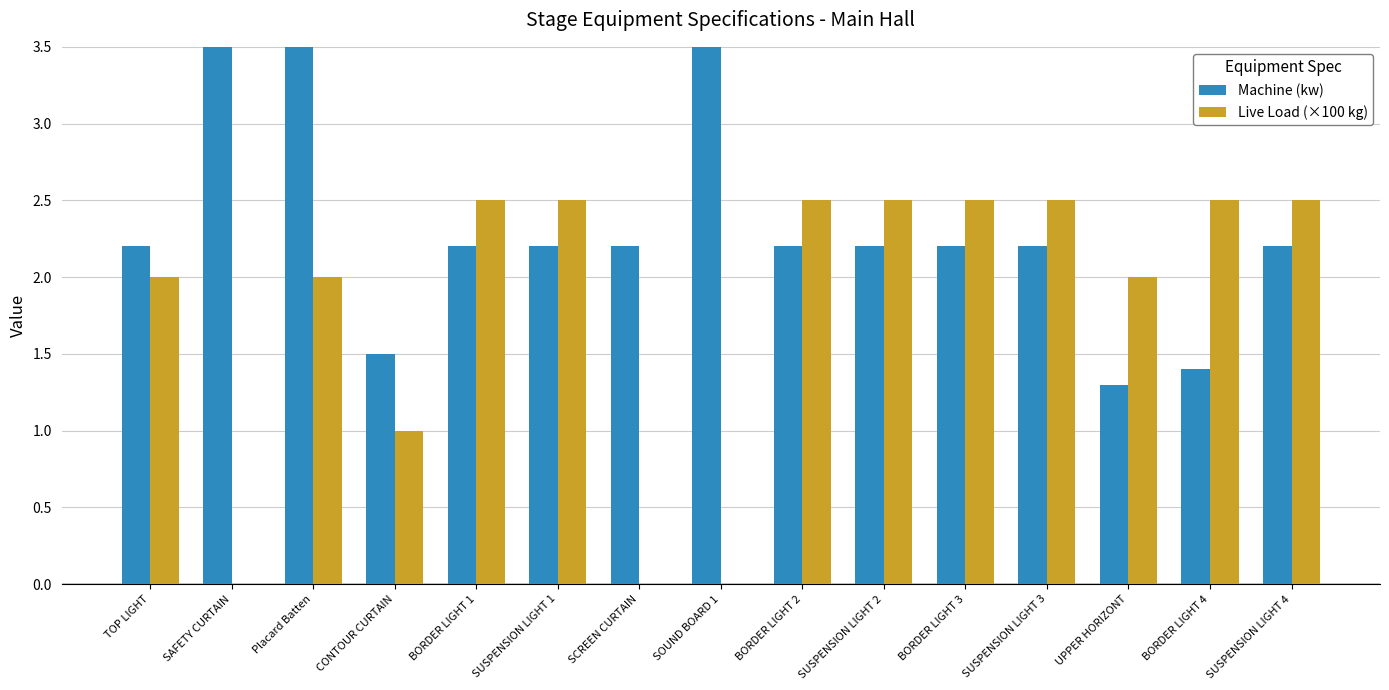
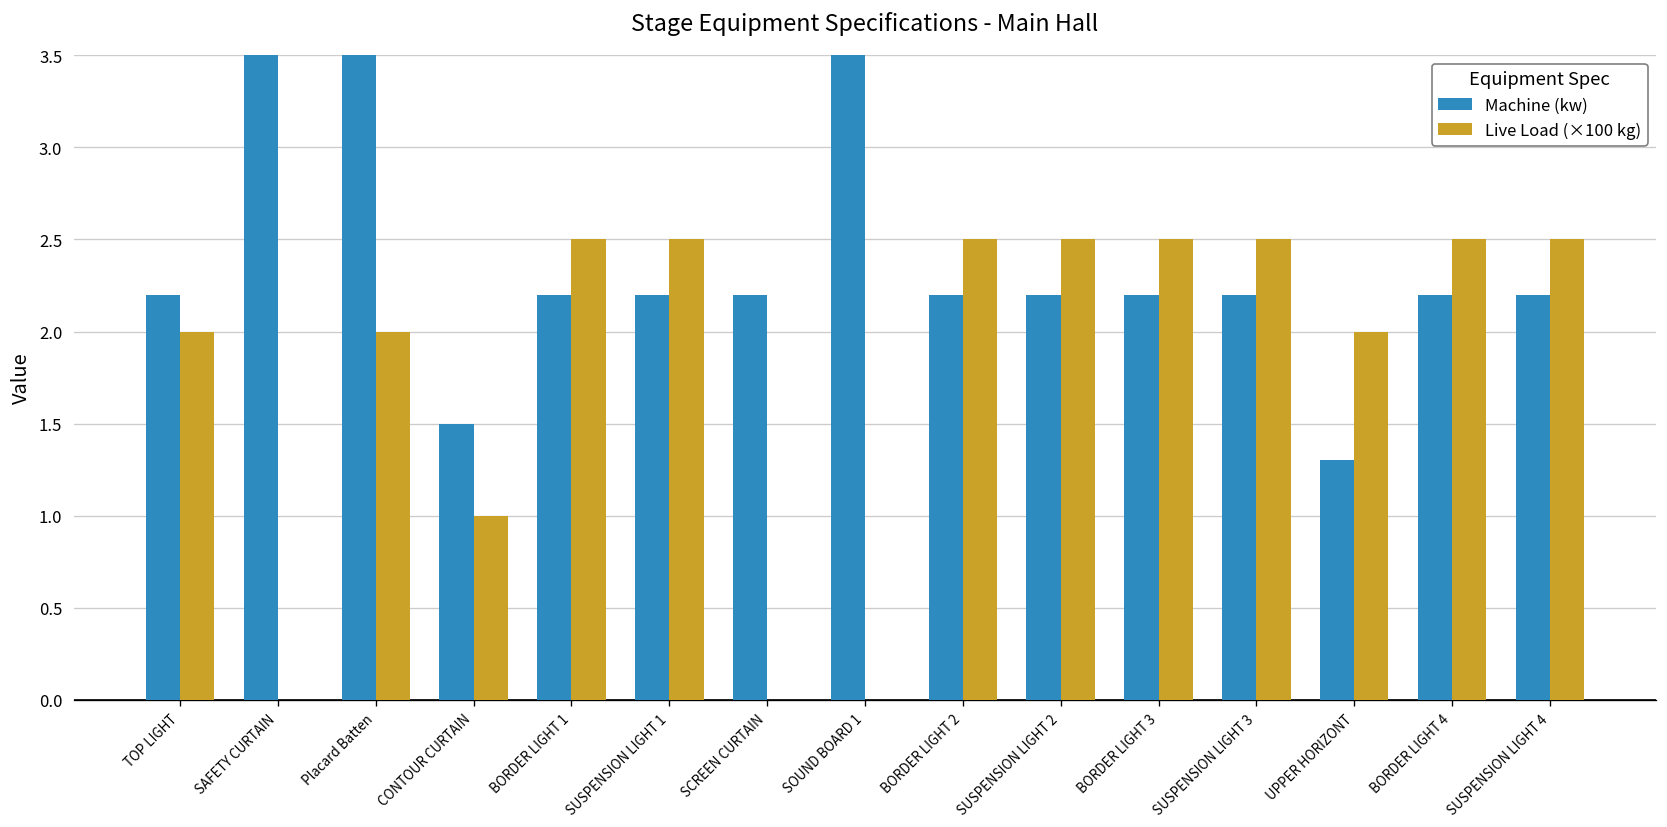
  {
    "Machine (kw)": {
      "TOP LIGHT": 2.2,
      "CONTOUR CURTAIN": 1.5,
      "BORDER LIGHT 1": 2.2,
      "SUSPENSION LIGHT 1": 2.2,
      "SCREEN CURTAIN": 2.2,
      "BORDER LIGHT 2": 2.2,
      "SUSPENSION LIGHT 2": 2.2,
      "BORDER LIGHT 3": 2.2,
      "SUSPENSION LIGHT 3": 2.2,
      "UPPER HORIZONT": 1.3,
-     "BORDER LIGHT 4": 1.4,
+     "BORDER LIGHT 4": 2.2,
      "SUSPENSION LIGHT 4": 2.2
    },
    "Live Load (×100 kg)": {
      "TOP LIGHT": 2.0,
      "SAFETY CURTAIN": 0.0,
      "Placard Batten": 2.0,
      "CONTOUR CURTAIN": 1.0,
      "BORDER LIGHT 1": 2.5,
      "SUSPENSION LIGHT 1": 2.5,
      "SCREEN CURTAIN": 0.0,
      "SOUND BOARD 1": 0.0,
      "BORDER LIGHT 2": 2.5,
      "SUSPENSION LIGHT 2": 2.5,
      "BORDER LIGHT 3": 2.5,
      "SUSPENSION LIGHT 3": 2.5,
      "UPPER HORIZONT": 2.0,
      "BORDER LIGHT 4": 2.5,
      "SUSPENSION LIGHT 4": 2.5
    }
  }
